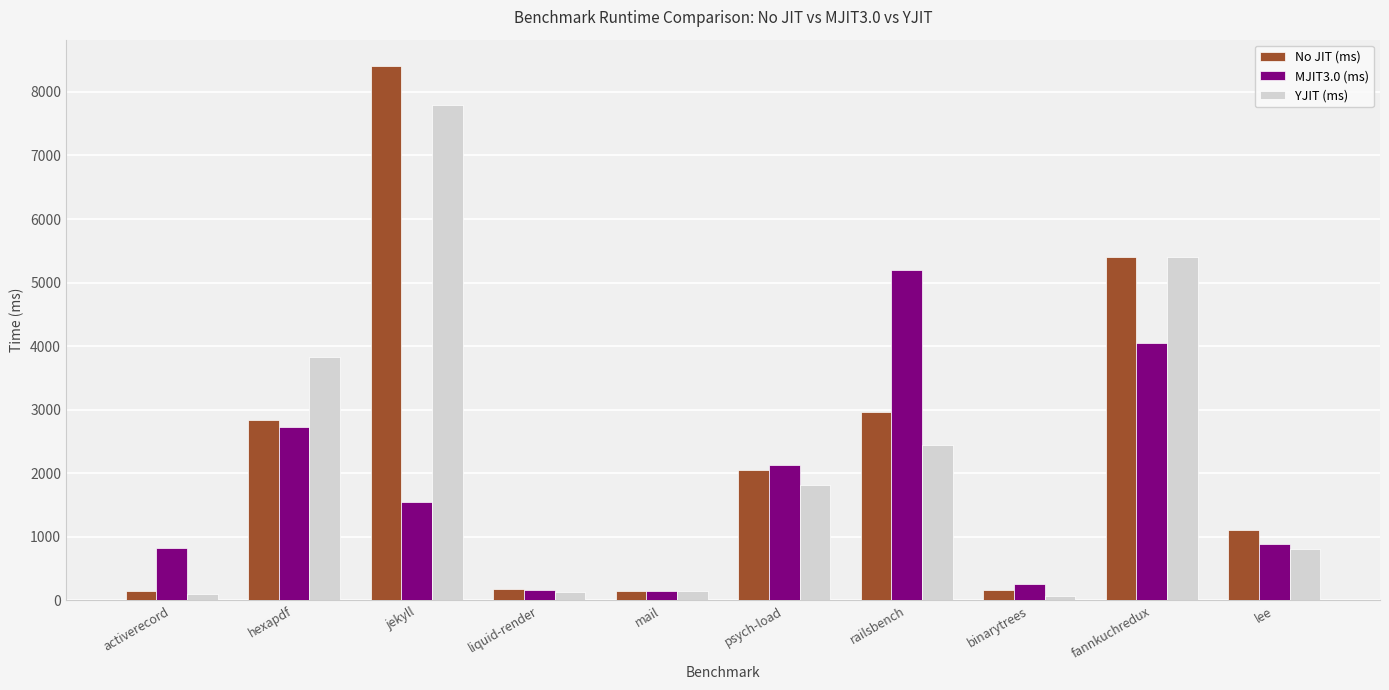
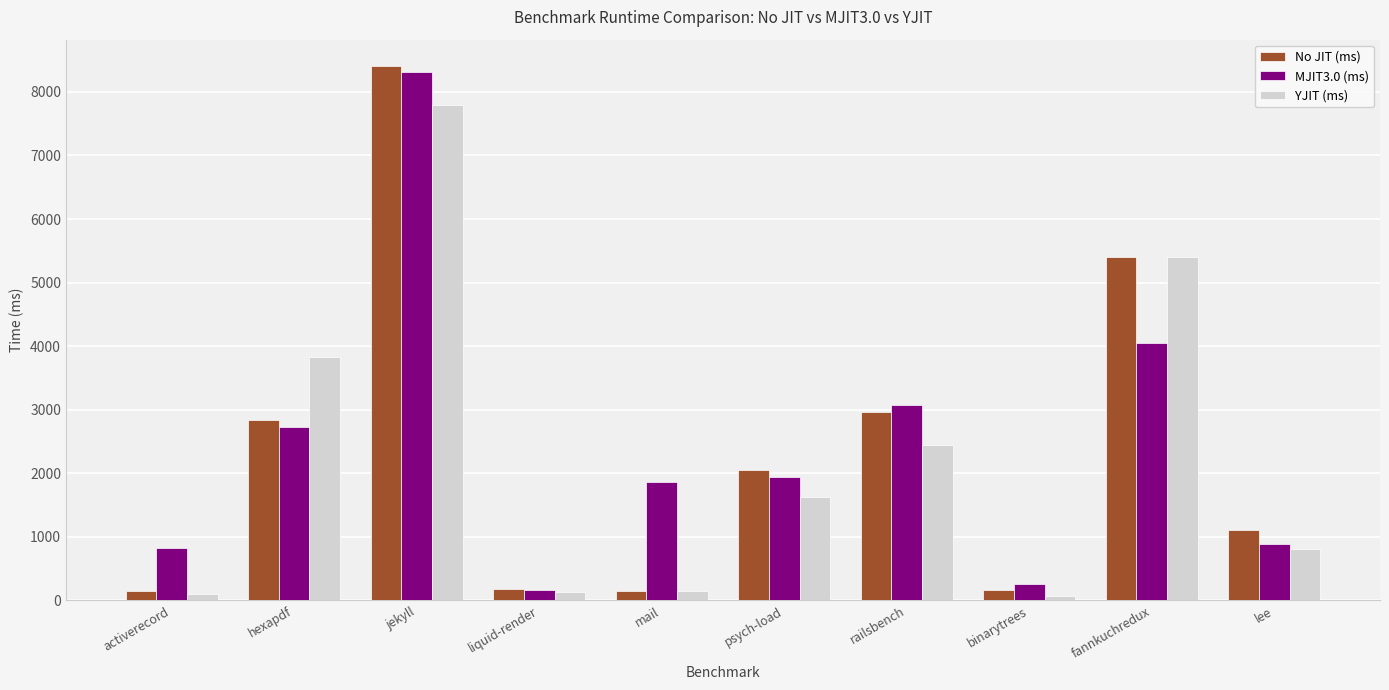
  {
    "No JIT (ms)": {
      "activerecord": 100,
      "hexapdf": 2800,
      "jekyll": 8400,
      "liquid-render": 200,
      "mail": 200,
      "psych-load": 2100,
      "railsbench": 3000,
      "binarytrees": 200,
      "fannkuchredux": 5400,
      "lee": 1100
    },
    "MJIT3.0 (ms)": {
      "activerecord": 800,
      "hexapdf": 2700,
-     "jekyll": 1600,
+     "jekyll": 8300,
      "liquid-render": 200,
-     "mail": 100,
-     "psych-load": 2100,
-     "railsbench": 5200,
+     "mail": 1900,
+     "psych-load": 1900,
+     "railsbench": 3100,
      "binarytrees": 300,
      "fannkuchredux": 4000,
      "lee": 900
    },
    "YJIT (ms)": {
      "activerecord": 100,
      "hexapdf": 3800,
      "jekyll": 7800,
      "liquid-render": 100,
      "mail": 100,
-     "psych-load": 1800,
+     "psych-load": 1600,
      "railsbench": 2400,
      "binarytrees": 100,
      "fannkuchredux": 5400,
      "lee": 800
    }
  }
